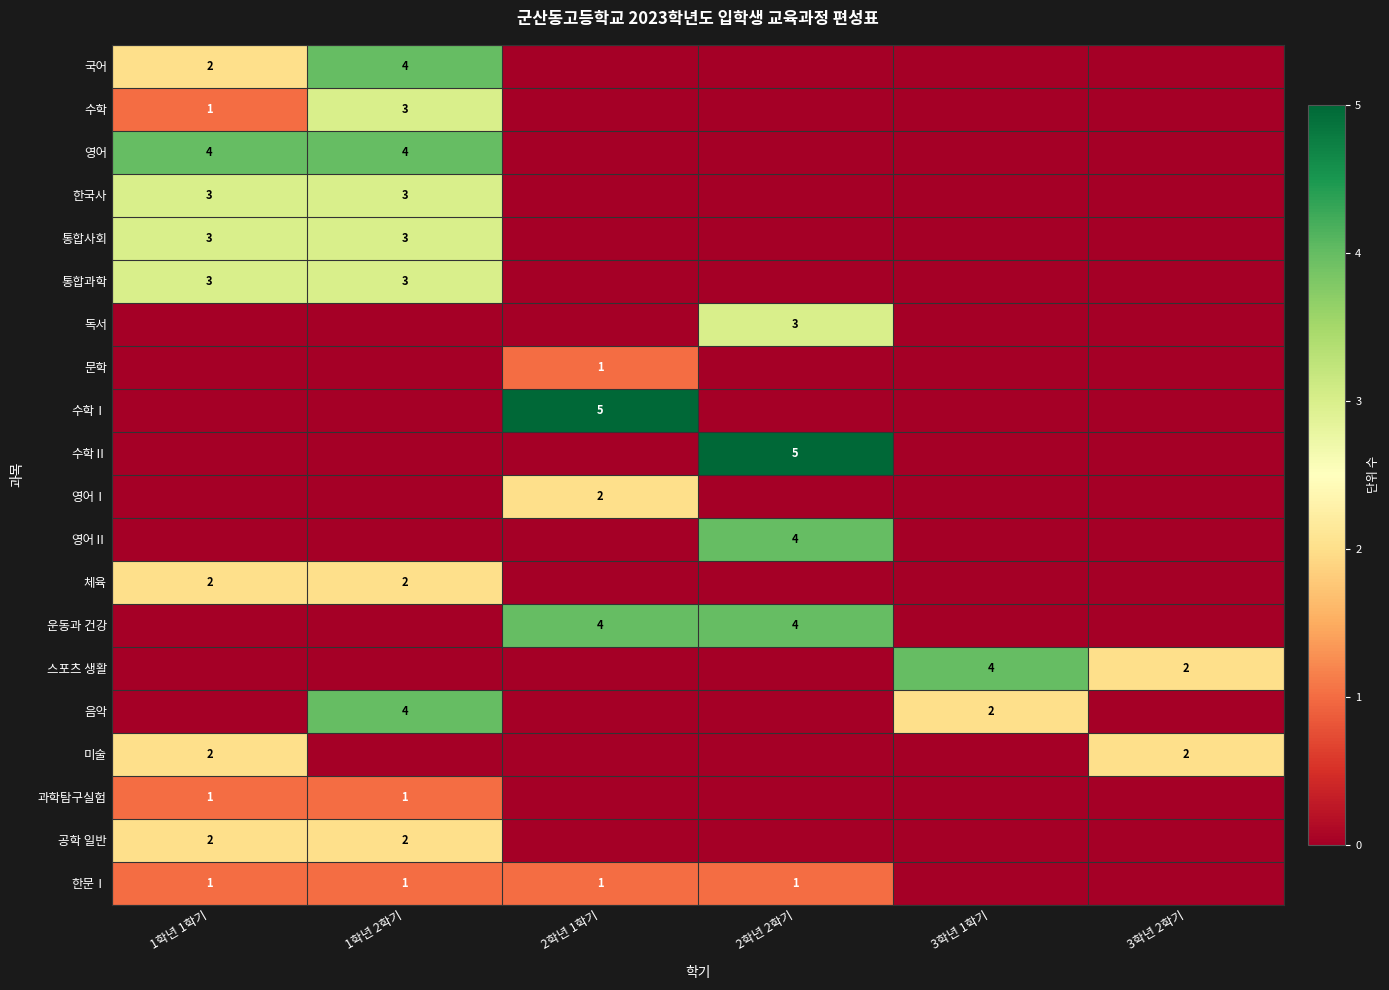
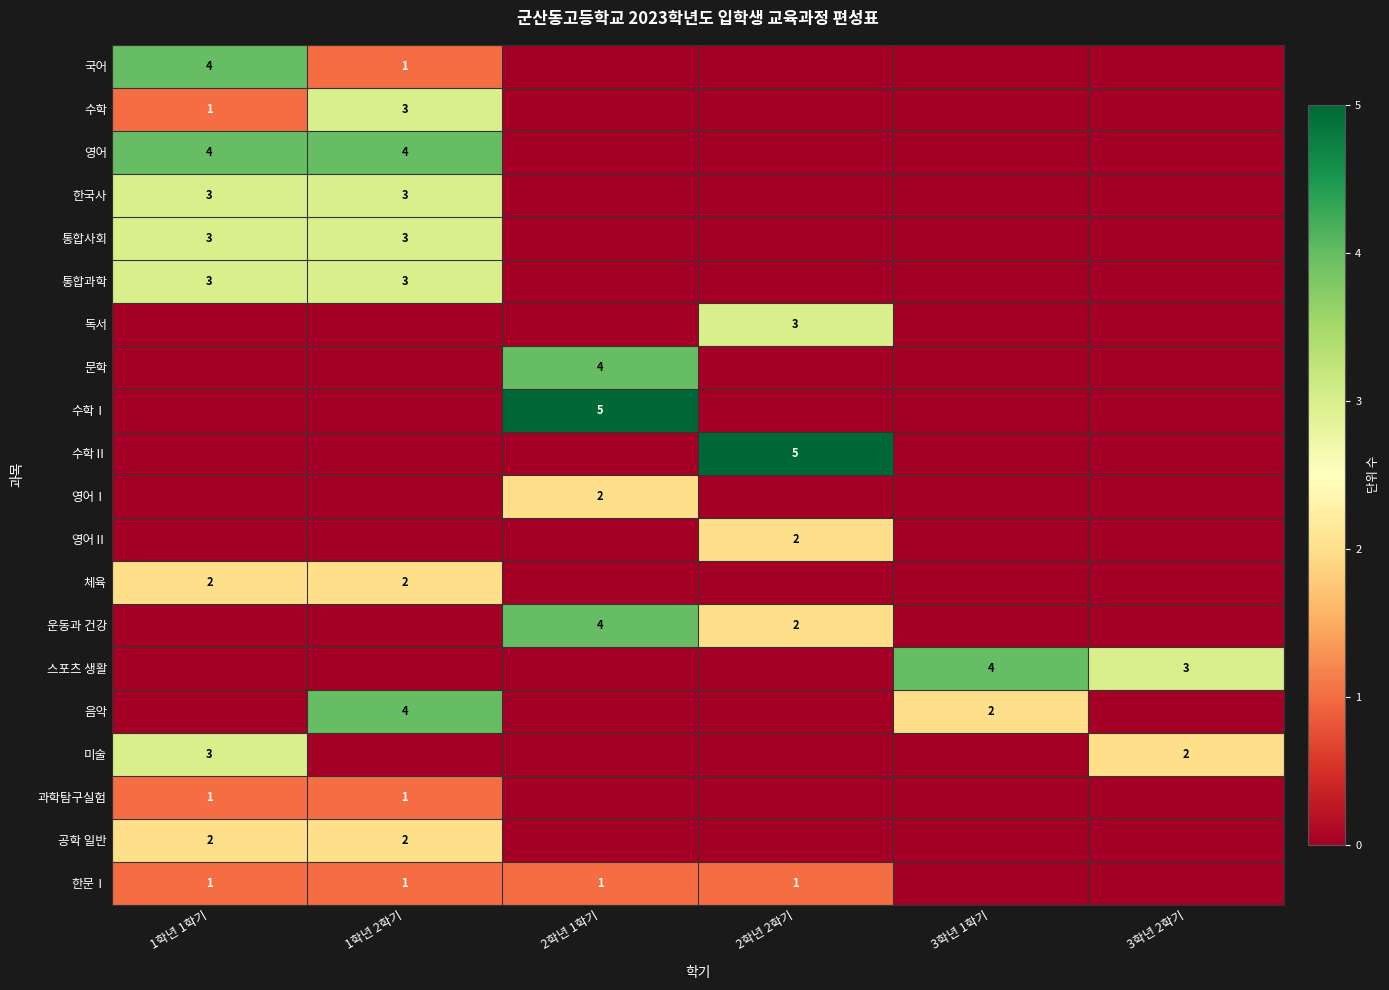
  {
    "국어": {
-     "1학년 1학기": 2,
-     "1학년 2학기": 4
+     "1학년 1학기": 4,
+     "1학년 2학기": 1
    },
    "수학": {
      "1학년 1학기": 1,
      "1학년 2학기": 3
    },
    "영어": {
      "1학년 1학기": 4,
      "1학년 2학기": 4
    },
    "한국사": {
      "1학년 1학기": 3,
      "1학년 2학기": 3
    },
    "통합사회": {
      "1학년 1학기": 3,
      "1학년 2학기": 3
    },
    "통합과학": {
      "1학년 1학기": 3,
      "1학년 2학기": 3
    },
    "독서": {
      "2학년 2학기": 3
    },
    "문학": {
-     "2학년 1학기": 1
+     "2학년 1학기": 4
    },
    "수학Ⅰ": {
      "2학년 1학기": 5
    },
    "수학Ⅱ": {
      "2학년 2학기": 5
    },
    "영어Ⅰ": {
      "2학년 1학기": 2
    },
    "영어Ⅱ": {
-     "2학년 2학기": 4
+     "2학년 2학기": 2
    },
    "체육": {
      "1학년 1학기": 2,
      "1학년 2학기": 2
    },
    "운동과 건강": {
      "2학년 1학기": 4,
-     "2학년 2학기": 4
+     "2학년 2학기": 2
    },
    "스포츠 생활": {
      "3학년 1학기": 4,
-     "3학년 2학기": 2
+     "3학년 2학기": 3
    },
    "음악": {
      "1학년 2학기": 4,
      "3학년 1학기": 2
    },
    "미술": {
-     "1학년 1학기": 2,
+     "1학년 1학기": 3,
      "3학년 2학기": 2
    },
    "과학탐구실험": {
      "1학년 1학기": 1,
      "1학년 2학기": 1
    },
    "공학 일반": {
      "1학년 1학기": 2,
      "1학년 2학기": 2
    },
    "한문Ⅰ": {
      "1학년 1학기": 1,
      "1학년 2학기": 1,
      "2학년 1학기": 1,
      "2학년 2학기": 1
    }
  }
